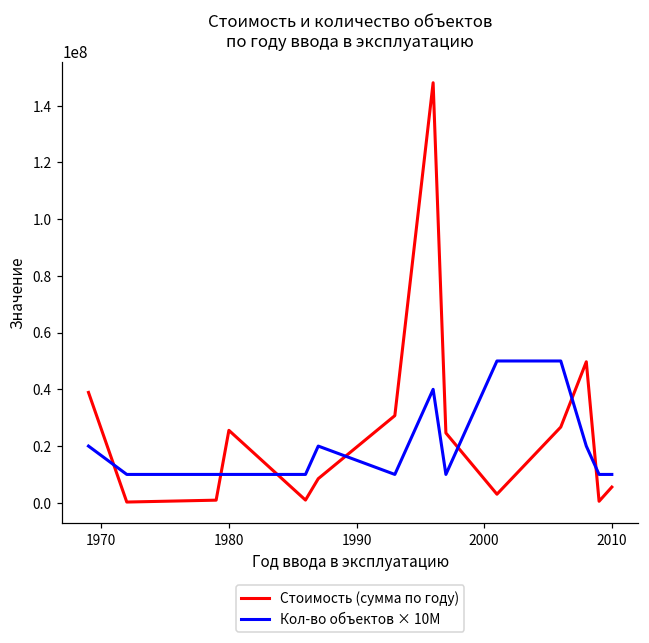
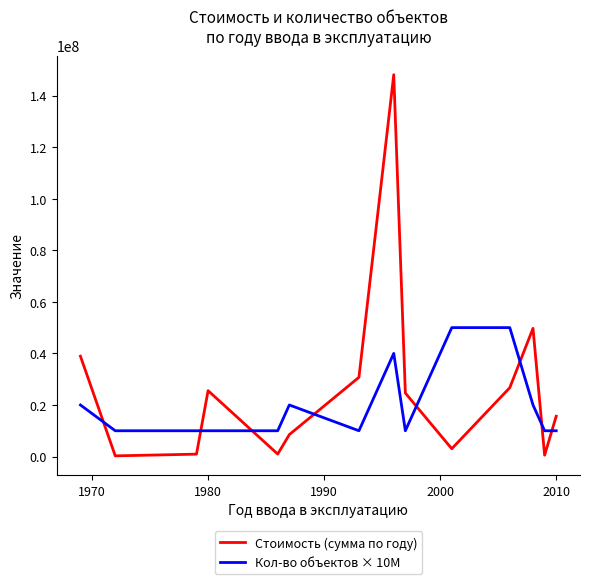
  {
    "Стоимость (сумма по году)": {
      "1980": 26000000,
-     "2010": 6000000
+     "2010": 16000000
    },
    "Кол-во объектов × 10M": {
      "1980": 10000000,
      "2010": 10000000
    }
  }
